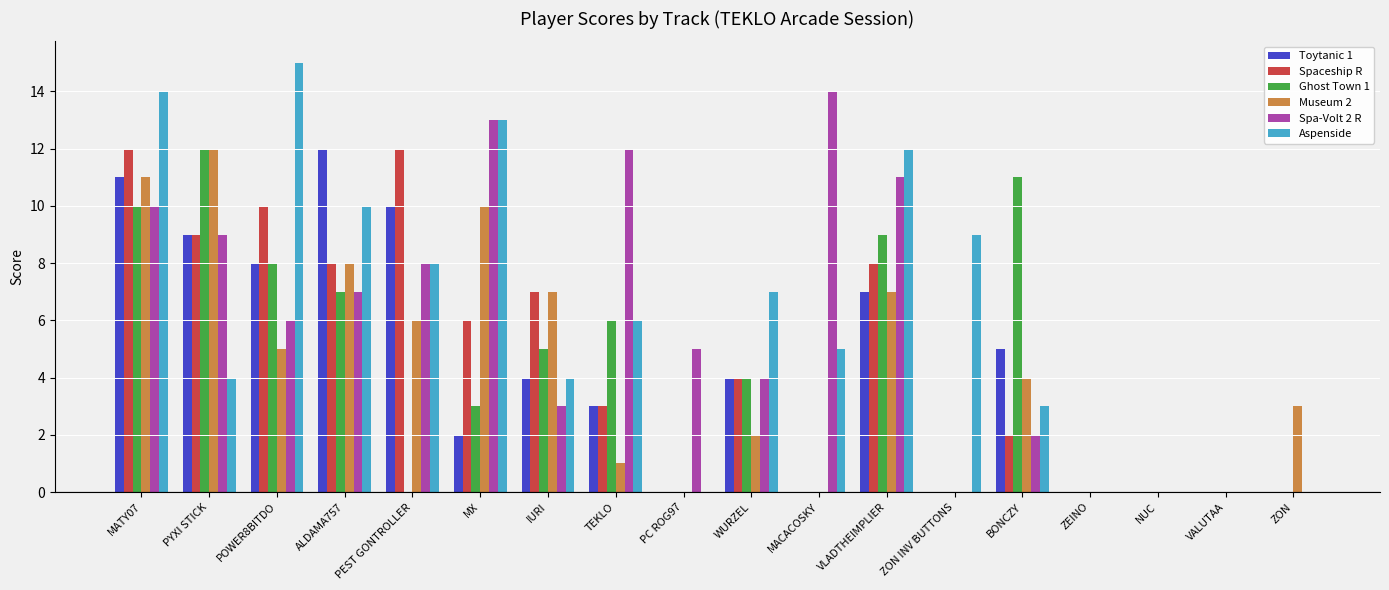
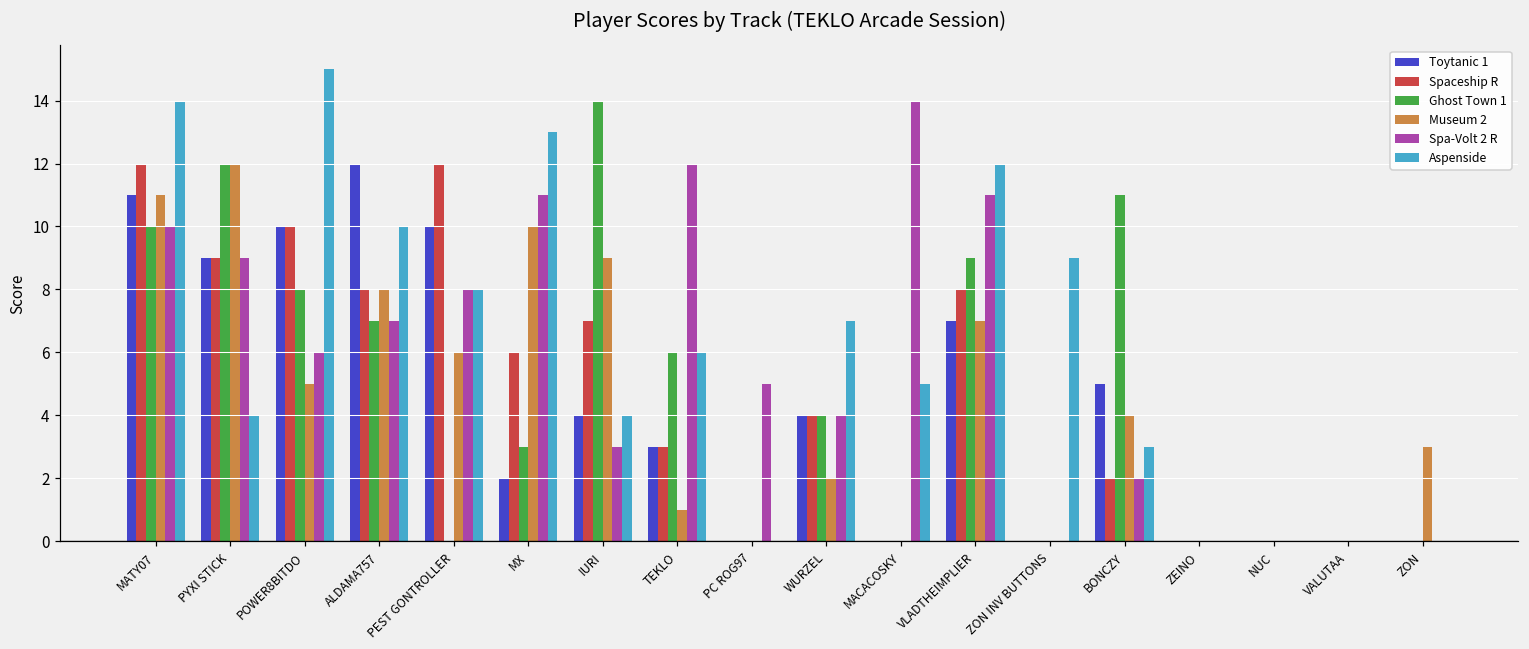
  {
    "Toytanic 1": {
      "MATY07": 11,
      "PYXI STICK": 9,
-     "POWER8BITDO": 8,
+     "POWER8BITDO": 10,
      "ALDAMA757": 12,
      "PEST GONTROLLER": 10,
      "MX": 2,
      "IURI": 4,
      "TEKLO": 3,
      "PC ROG97": 0,
      "WURZEL": 4,
      "MACACOSKY": 0,
      "VLADTHEIMPLIER": 7,
      "ZON INV BUTTONS": 0,
      "BONCZY": 5,
      "ZEINO": 0,
      "NUC": 0,
      "VALUTAA": 0,
      "ZON": 0
    },
    "Spaceship R": {
      "MATY07": 12,
      "PYXI STICK": 9,
      "POWER8BITDO": 10,
      "ALDAMA757": 8,
      "PEST GONTROLLER": 12,
      "MX": 6,
      "IURI": 7,
      "TEKLO": 3,
      "PC ROG97": 0,
      "WURZEL": 4,
      "MACACOSKY": 0,
      "VLADTHEIMPLIER": 8,
      "ZON INV BUTTONS": 0,
      "BONCZY": 2,
      "ZEINO": 0,
      "NUC": 0,
      "VALUTAA": 0,
      "ZON": 0
    },
    "Ghost Town 1": {
      "MATY07": 10,
      "PYXI STICK": 12,
      "POWER8BITDO": 8,
      "ALDAMA757": 7,
      "PEST GONTROLLER": 0,
      "MX": 3,
-     "IURI": 5,
+     "IURI": 14,
      "TEKLO": 6,
      "PC ROG97": 0,
      "WURZEL": 4,
      "MACACOSKY": 0,
      "VLADTHEIMPLIER": 9,
      "ZON INV BUTTONS": 0,
      "BONCZY": 11,
      "ZEINO": 0,
      "NUC": 0,
      "VALUTAA": 0,
      "ZON": 0
    },
    "Museum 2": {
      "MATY07": 11,
      "PYXI STICK": 12,
      "POWER8BITDO": 5,
      "ALDAMA757": 8,
      "PEST GONTROLLER": 6,
      "MX": 10,
-     "IURI": 7,
+     "IURI": 9,
      "TEKLO": 1,
      "PC ROG97": 0,
      "WURZEL": 2,
      "MACACOSKY": 0,
      "VLADTHEIMPLIER": 7,
      "ZON INV BUTTONS": 0,
      "BONCZY": 4,
      "ZEINO": 0,
      "NUC": 0,
      "VALUTAA": 0,
      "ZON": 3
    },
    "Spa-Volt 2 R": {
      "MATY07": 10,
      "PYXI STICK": 9,
      "POWER8BITDO": 6,
      "ALDAMA757": 7,
      "PEST GONTROLLER": 8,
-     "MX": 13,
+     "MX": 11,
      "IURI": 3,
      "TEKLO": 12,
      "PC ROG97": 5,
      "WURZEL": 4,
      "MACACOSKY": 14,
      "VLADTHEIMPLIER": 11,
      "ZON INV BUTTONS": 0,
      "BONCZY": 2,
      "ZEINO": 0,
      "NUC": 0,
      "VALUTAA": 0,
      "ZON": 0
    },
    "Aspenside": {
      "MATY07": 14,
      "PYXI STICK": 4,
      "POWER8BITDO": 15,
      "ALDAMA757": 10,
      "PEST GONTROLLER": 8,
      "MX": 13,
      "IURI": 4,
      "TEKLO": 6,
      "PC ROG97": 0,
      "WURZEL": 7,
      "MACACOSKY": 5,
      "VLADTHEIMPLIER": 12,
      "ZON INV BUTTONS": 9,
      "BONCZY": 3,
      "ZEINO": 0,
      "NUC": 0,
      "VALUTAA": 0,
      "ZON": 0
    }
  }
